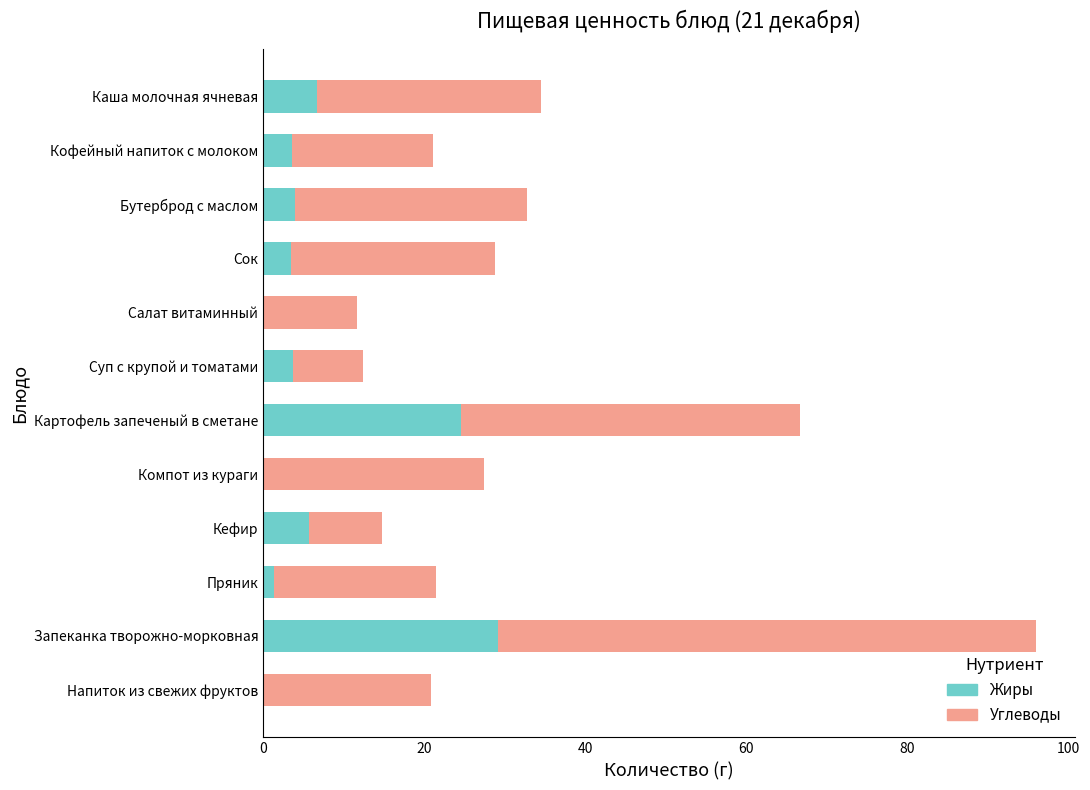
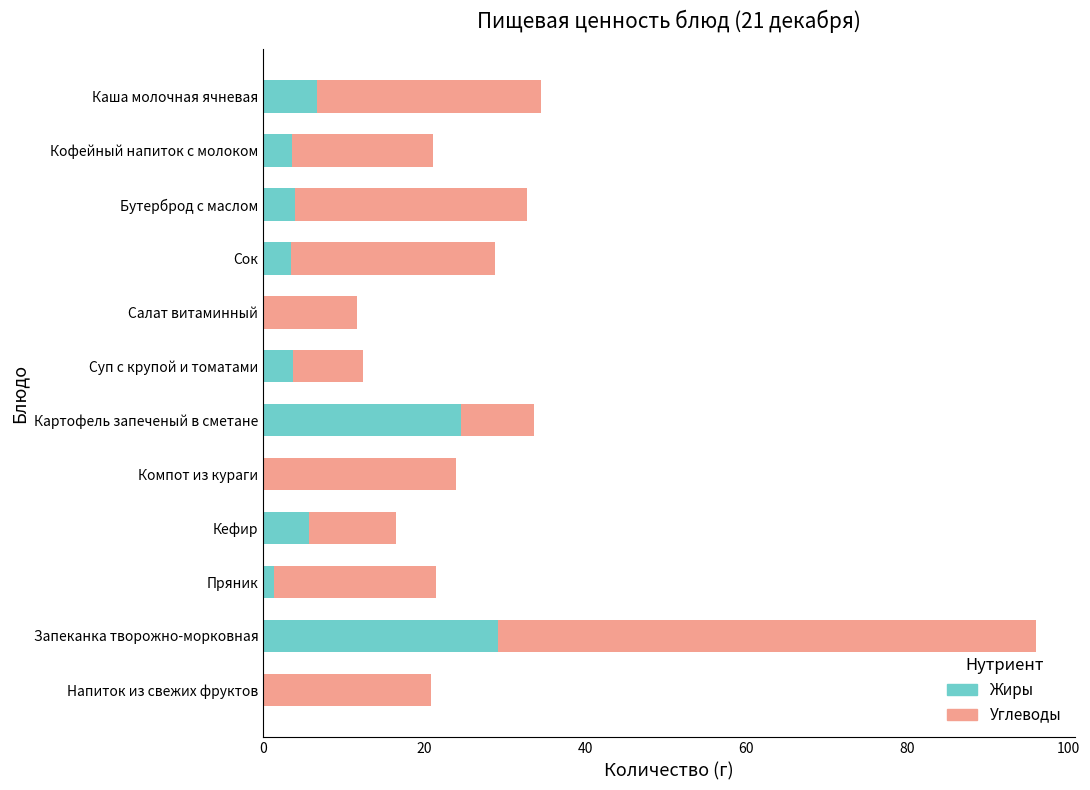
  {
    "Жиры": {
      "Каша молочная ячневая": 7,
      "Кофейный напиток с молоком": 4,
      "Бутерброд с маслом": 4,
      "Сок": 3,
      "Суп с крупой и томатами": 4,
      "Картофель запеченый в сметане": 25,
      "Компот из кураги": 0,
      "Кефир": 6,
      "Пряник": 1,
      "Запеканка творожно-морковная": 29,
      "Напиток из свежих фруктов": 0
    },
    "Углеводы": {
      "Каша молочная ячневая": 28,
      "Кофейный напиток с молоком": 18,
      "Бутерброд с маслом": 29,
      "Сок": 25,
      "Салат витаминный": 12,
      "Суп с крупой и томатами": 9,
-     "Картофель запеченый в сметане": 42,
-     "Компот из кураги": 27,
-     "Кефир": 9,
+     "Картофель запеченый в сметане": 9,
+     "Компот из кураги": 24,
+     "Кефир": 11,
      "Пряник": 20,
      "Запеканка творожно-морковная": 67,
      "Напиток из свежих фруктов": 21
    }
  }
